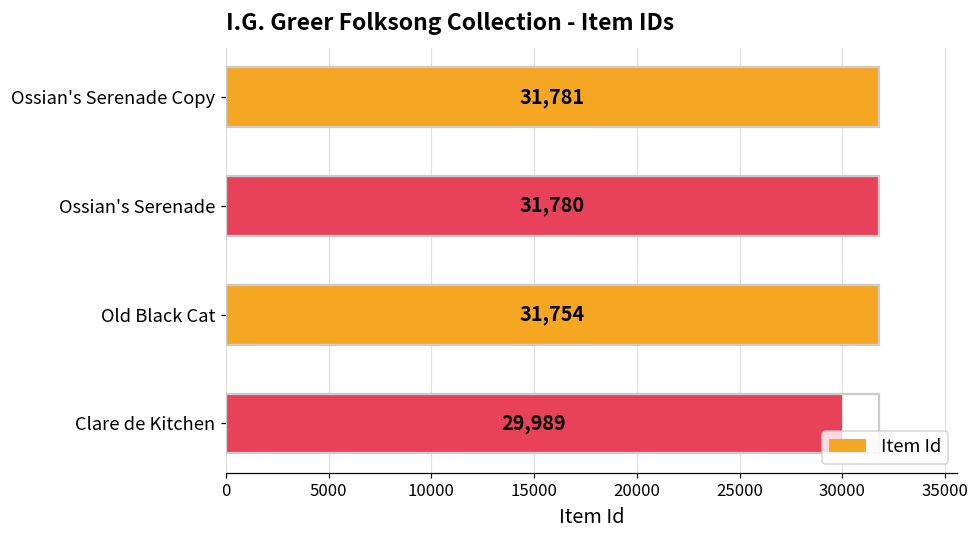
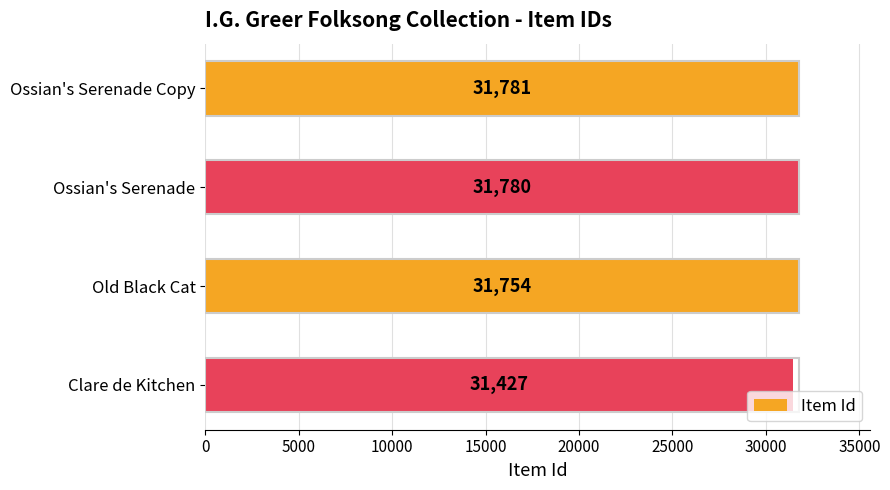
  {
    "Ossian's Serenade Copy": "31,781",
    "Ossian's Serenade": "31,780",
    "Old Black Cat": "31,754",
-   "Clare de Kitchen": "29,989"
+   "Clare de Kitchen": "31,427"
  }
